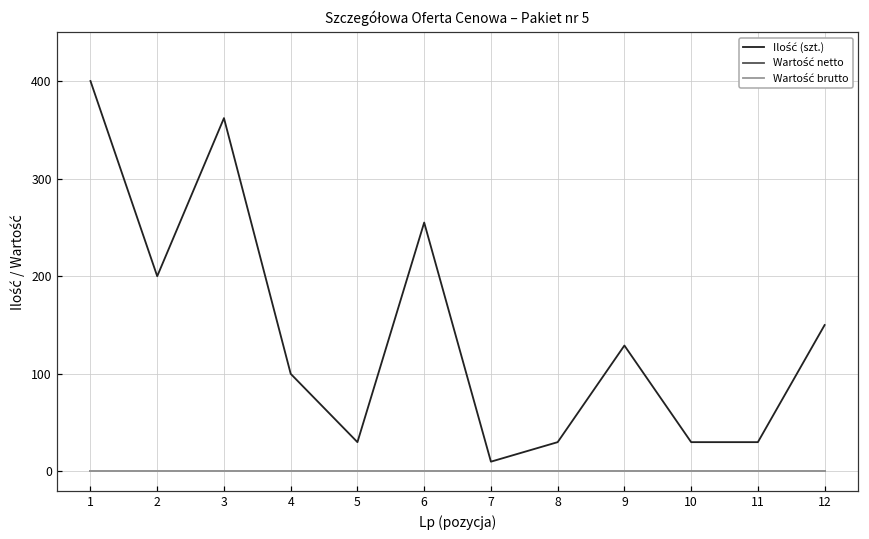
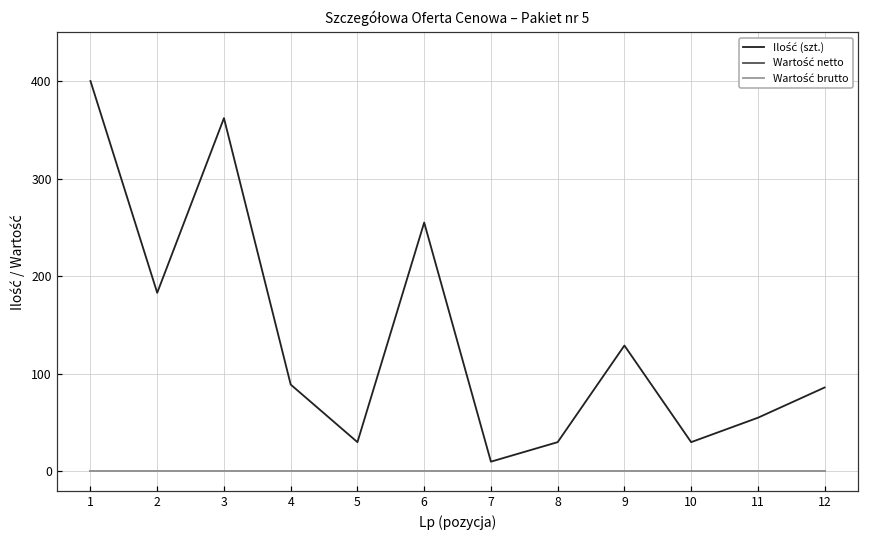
  {
    "Ilość (szt.)": {
      "1": 400,
-     "2": 200,
+     "2": 180,
      "3": 360,
-     "4": 100,
+     "4": 90,
      "5": 30,
      "6": 260,
      "7": 10,
      "8": 30,
      "9": 130,
      "10": 30,
-     "11": 30,
-     "12": 150
+     "11": 60,
+     "12": 90
    },
    "Wartość brutto": {
      "1": 0,
      "2": 0,
      "3": 0,
      "4": 0,
      "5": 0,
      "6": 0,
      "7": 0,
      "8": 0,
      "9": 0,
      "10": 0,
      "11": 0,
      "12": 0
    }
  }
